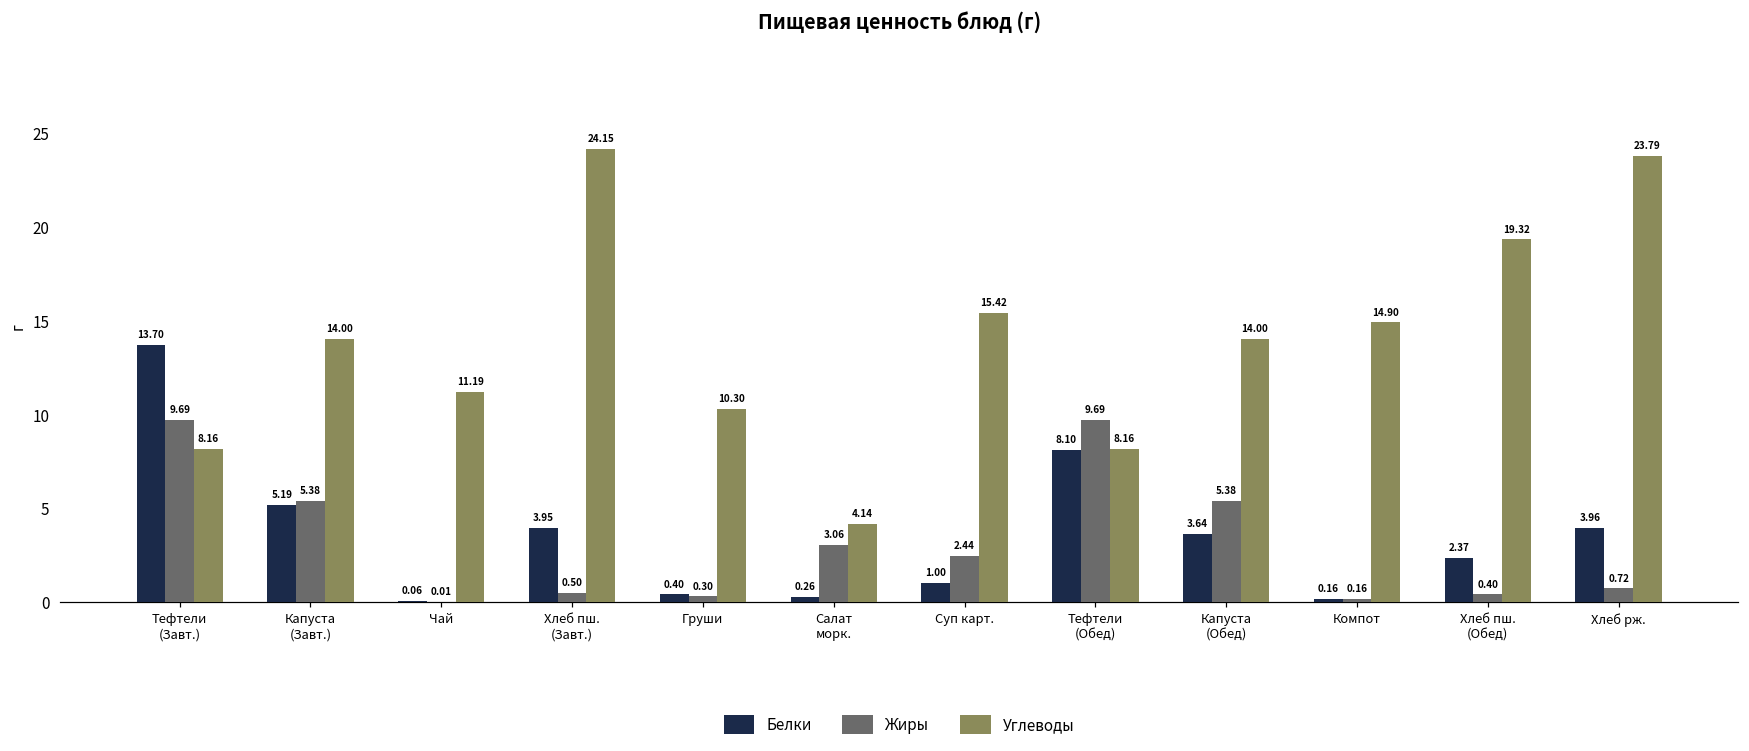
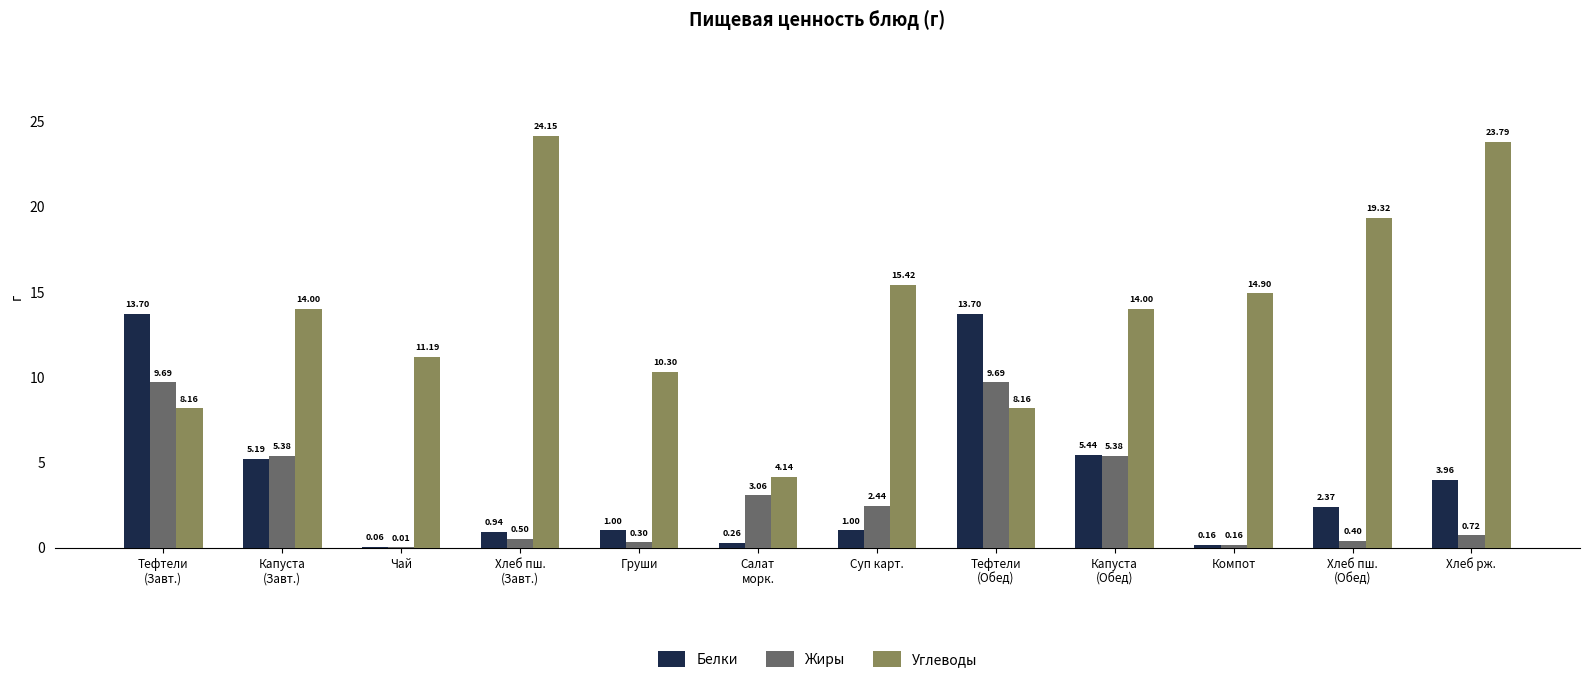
  {
    "Белки": {
      "Тефтели (Завт.)": 13.70,
      "Капуста (Завт.)": 5.19,
      "Чай": 0.06,
-     "Хлеб пш. (Завт.)": 3.95,
-     "Груши": 0.40,
+     "Хлеб пш. (Завт.)": 0.94,
+     "Груши": 1.00,
      "Салат морк.": 0.26,
      "Суп карт.": 1.00,
-     "Тефтели (Обед)": 8.10,
-     "Капуста (Обед)": 3.64,
+     "Тефтели (Обед)": 13.70,
+     "Капуста (Обед)": 5.44,
      "Компот": 0.16,
      "Хлеб пш. (Обед)": 2.37,
      "Хлеб рж.": 3.96
    }
  }
